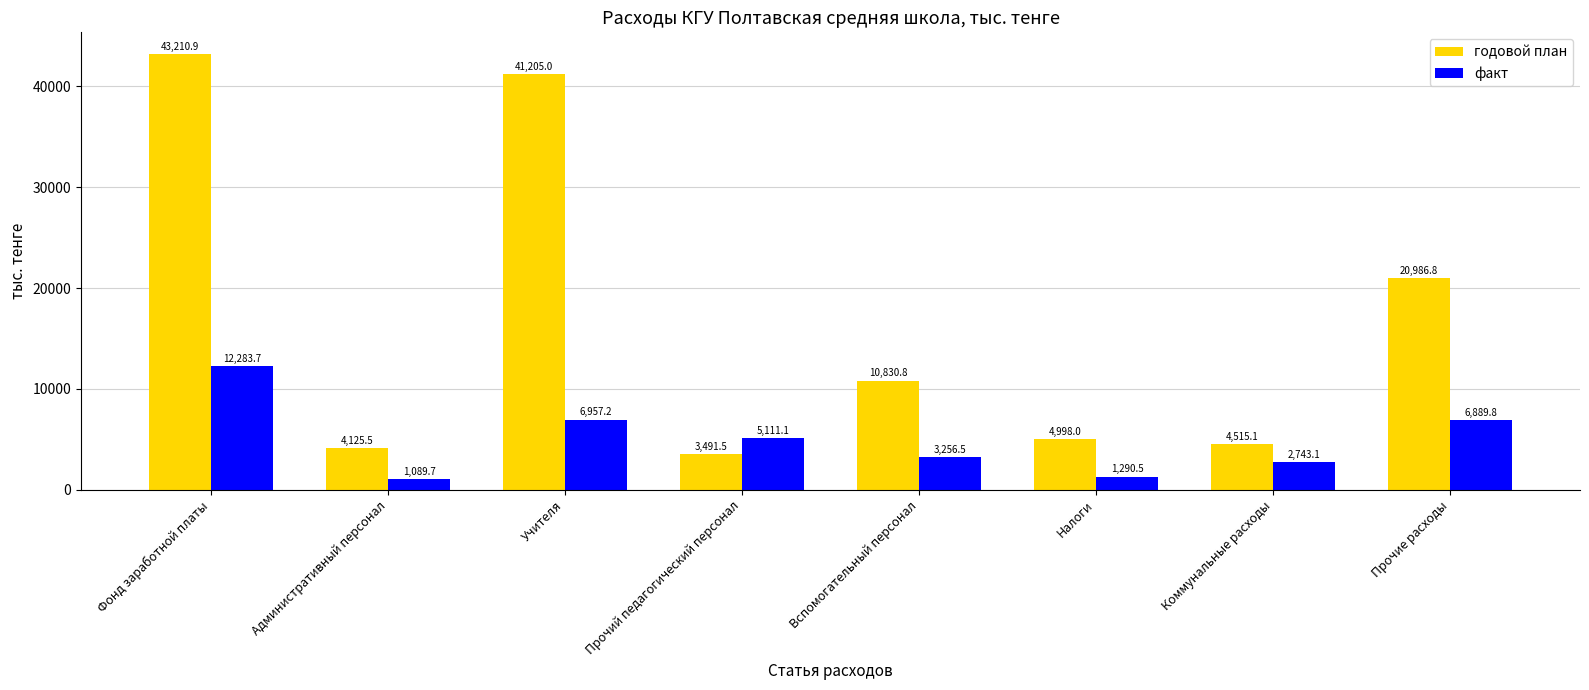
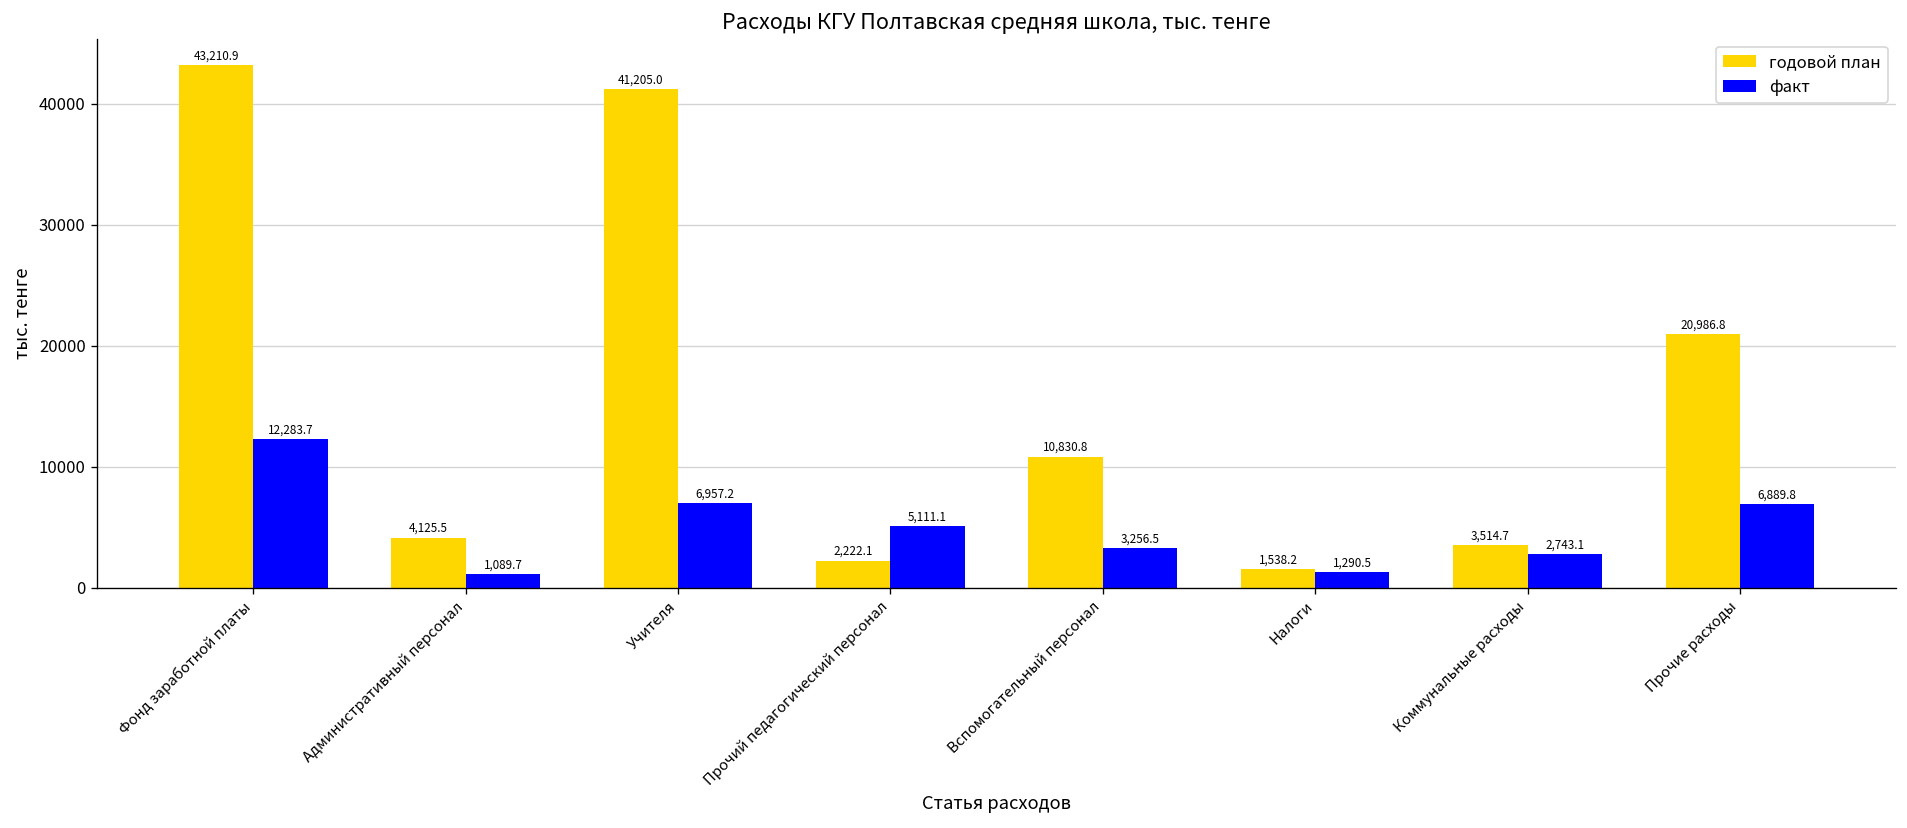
  {
    "годовой план": {
      "Фонд заработной платы": "43,210.9",
      "Административный персонал": "4,125.5",
      "Учителя": "41,205.0",
-     "Прочий педагогический персонал": "3,491.5",
+     "Прочий педагогический персонал": "2,222.1",
      "Вспомогательный персонал": "10,830.8",
-     "Налоги": "4,998.0",
-     "Коммунальные расходы": "4,515.1",
+     "Налоги": "1,538.2",
+     "Коммунальные расходы": "3,514.7",
      "Прочие расходы": "20,986.8"
    },
    "факт": {
      "Фонд заработной платы": "12,283.7",
      "Административный персонал": "1,089.7",
      "Учителя": "6,957.2",
      "Прочий педагогический персонал": "5,111.1",
      "Вспомогательный персонал": "3,256.5",
      "Налоги": "1,290.5",
      "Коммунальные расходы": "2,743.1",
      "Прочие расходы": "6,889.8"
    }
  }
